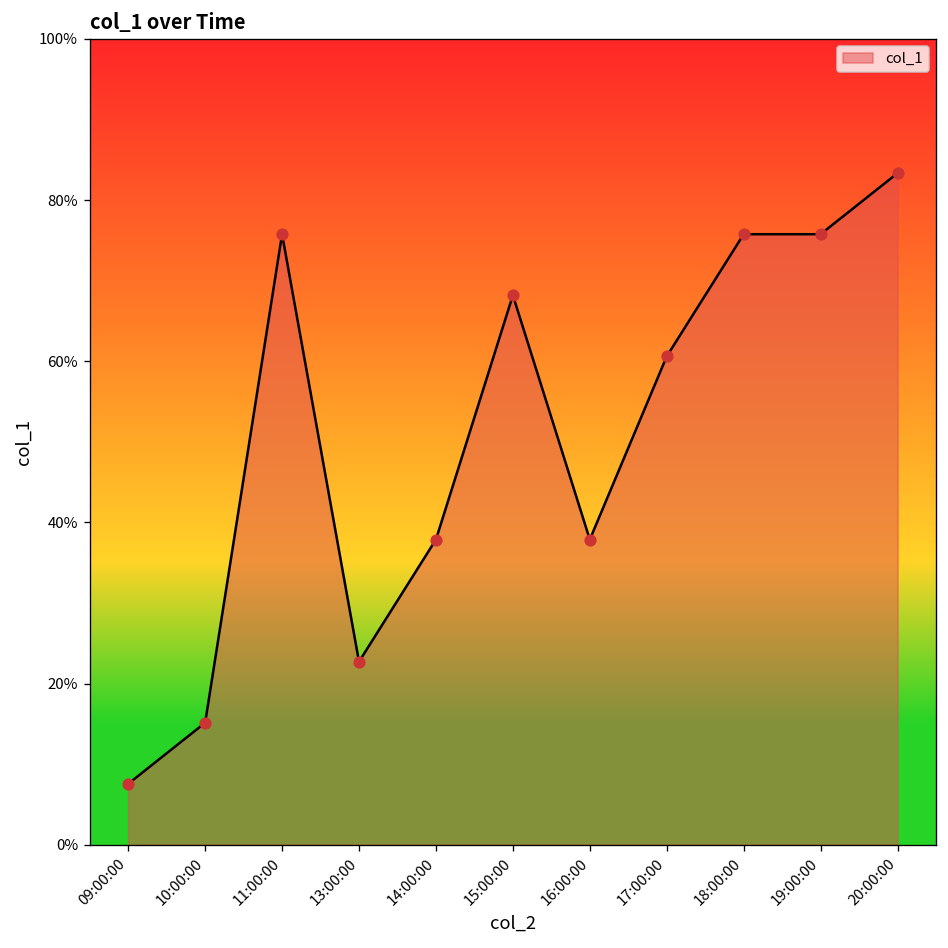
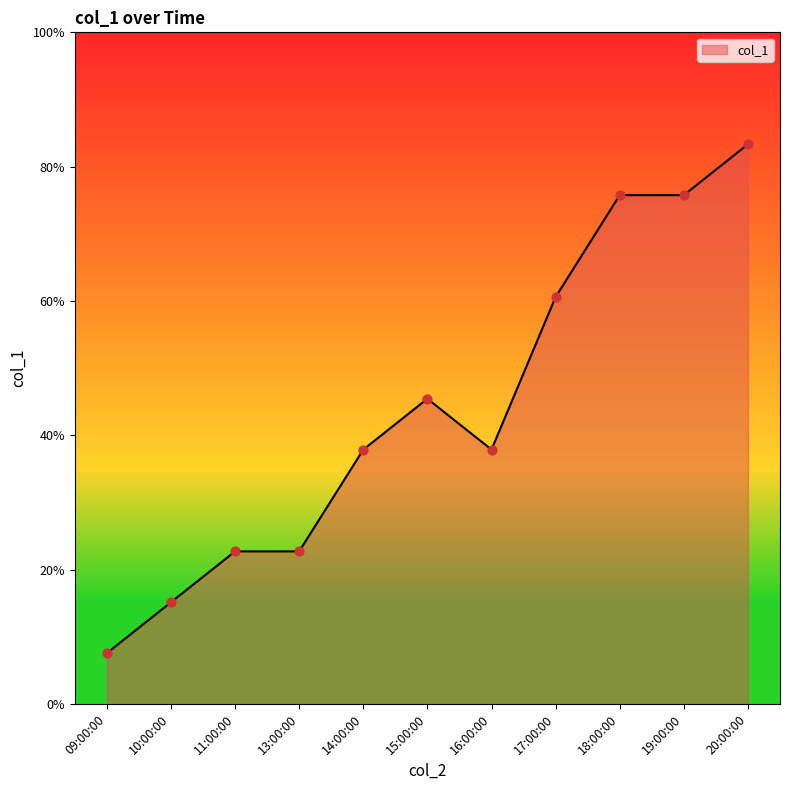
  {
    "09:00:00": "8%",
    "10:00:00": "15%",
-   "11:00:00": "76%",
+   "11:00:00": "23%",
    "13:00:00": "23%",
    "14:00:00": "38%",
-   "15:00:00": "68%",
+   "15:00:00": "45%",
    "16:00:00": "38%",
    "17:00:00": "61%",
    "18:00:00": "76%",
    "19:00:00": "76%",
    "20:00:00": "83%"
  }
